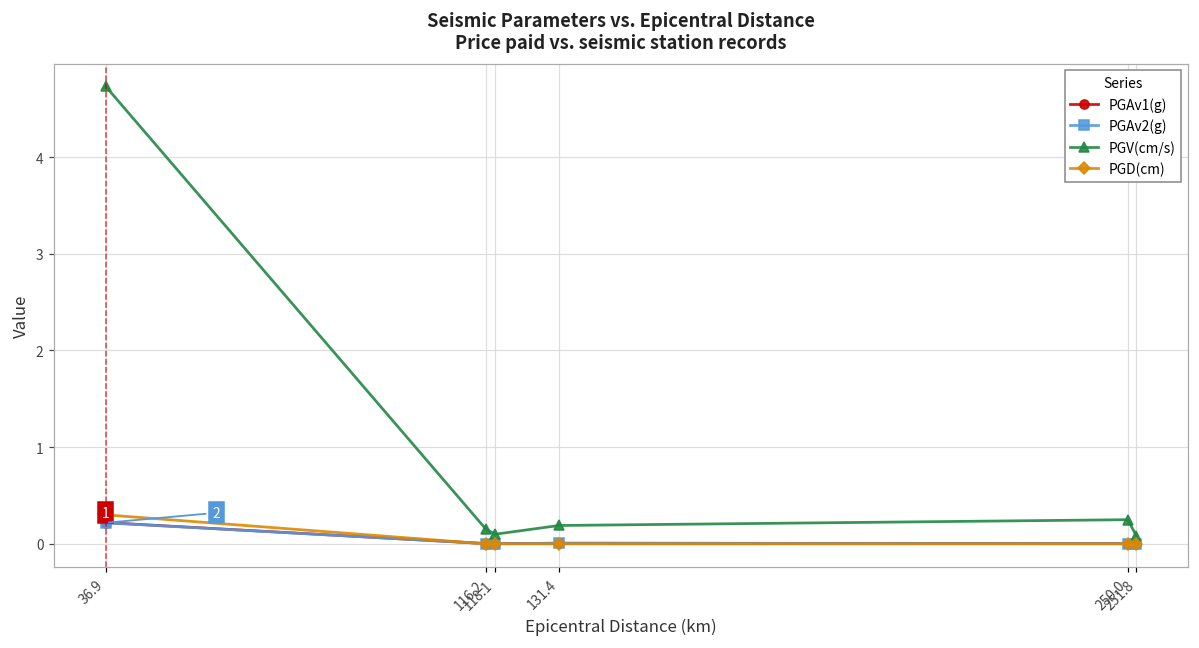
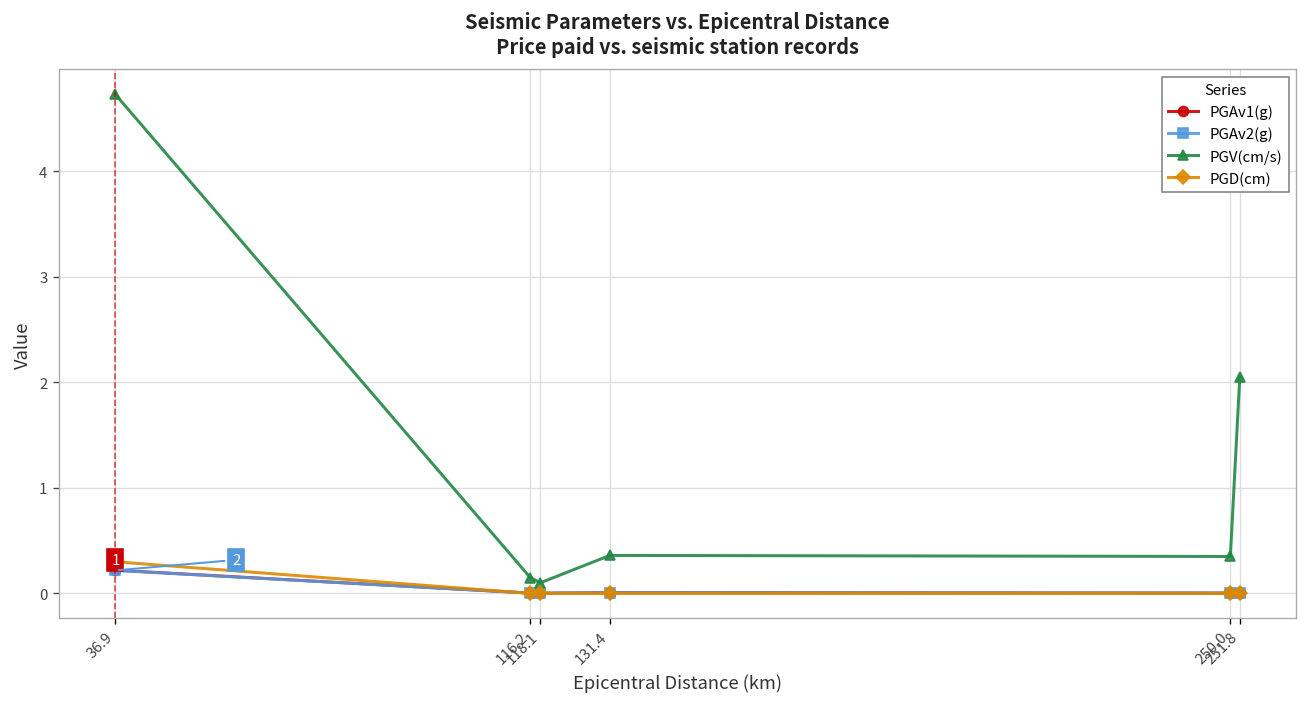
  {
    "PGV(cm/s)": {
      "36.9": 4.7,
      "116.2": 0.2,
      "118.1": 0.1,
-     "131.4": 0.2,
-     "250.0": 0.3,
-     "251.8": 0.1
+     "131.4": 0.4,
+     "250.0": 0.4,
+     "251.8": 2.1
    }
  }
